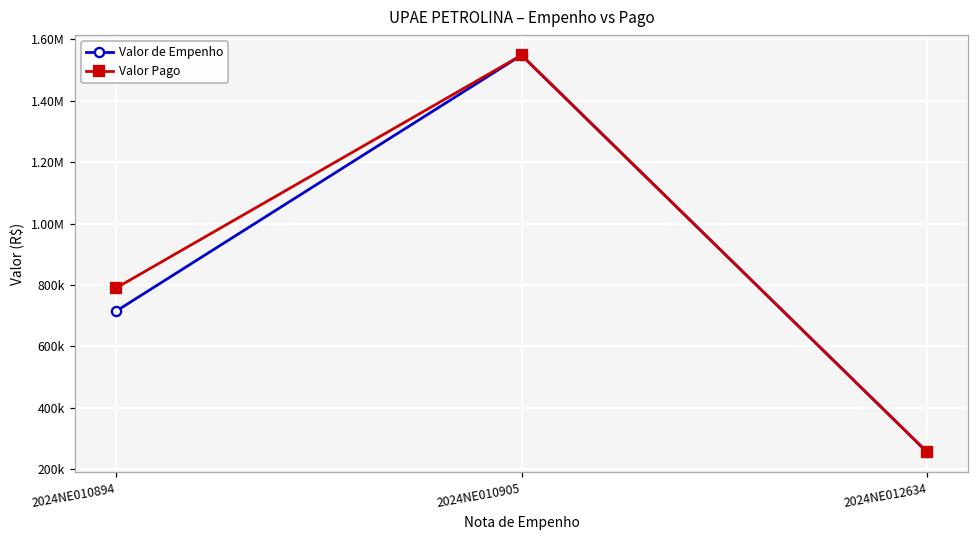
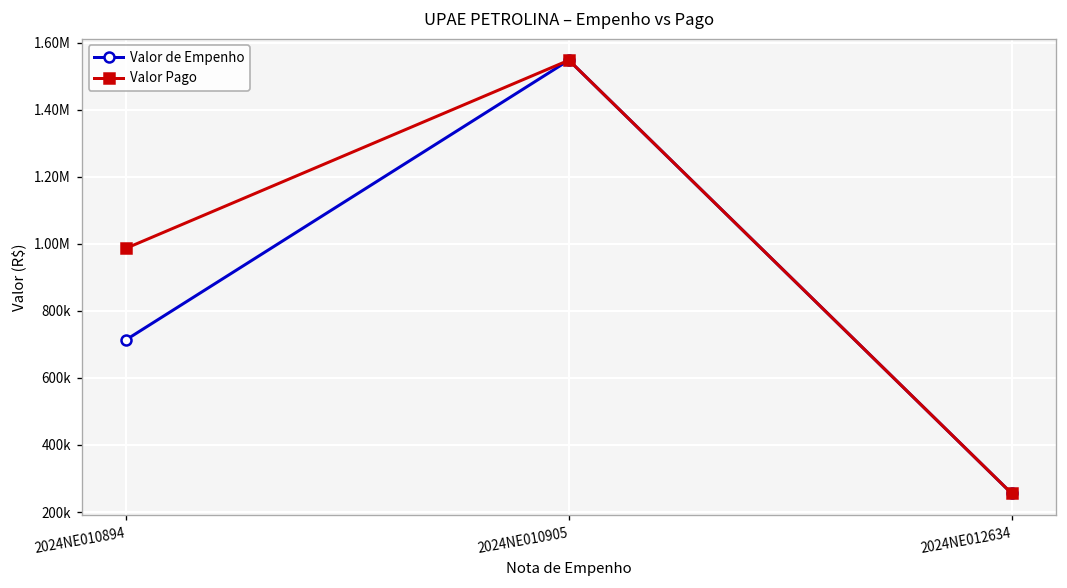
  {
    "Valor de Empenho": {
      "2024NE010894": 710000
    },
    "Valor Pago": {
-     "2024NE010894": 790000
+     "2024NE010894": 990000
    }
  }
